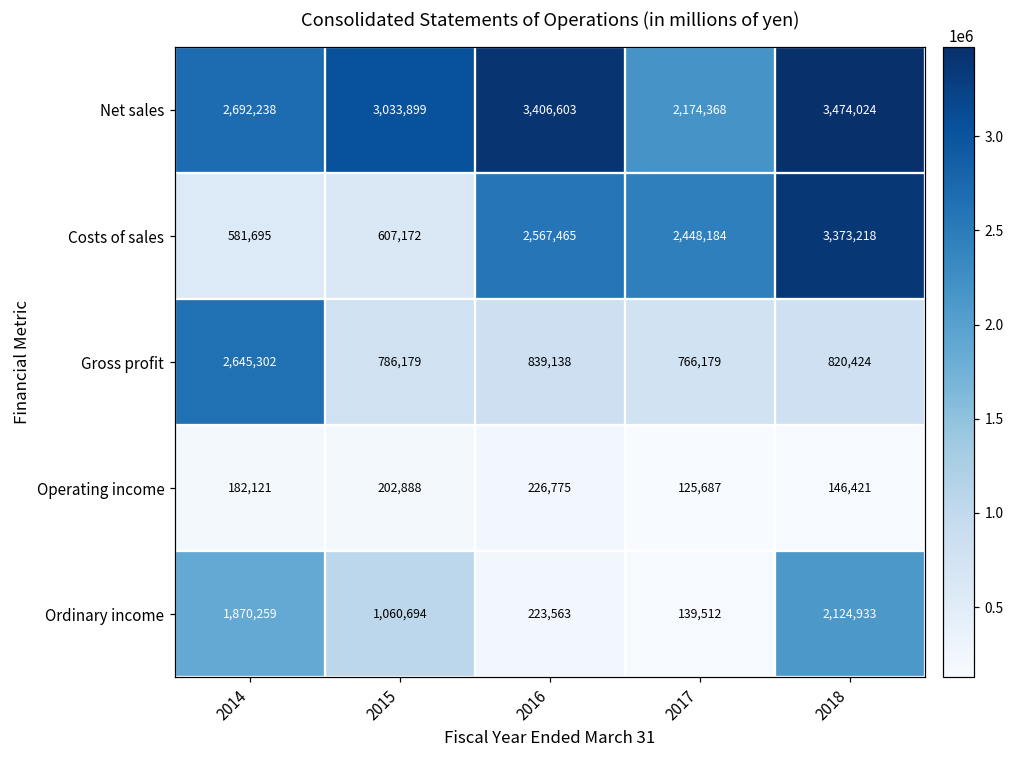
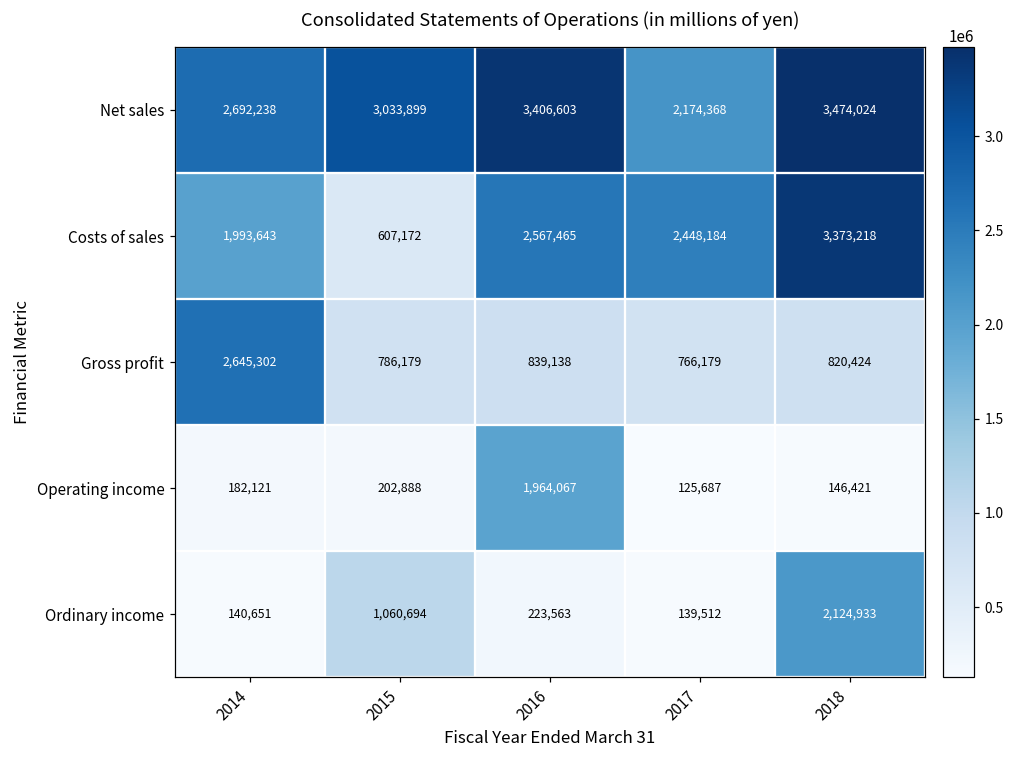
  {
    "Net sales": {
      "2014": "2,692,238",
      "2015": "3,033,899",
      "2016": "3,406,603",
      "2017": "2,174,368",
      "2018": "3,474,024"
    },
    "Costs of sales": {
-     "2014": "581,695",
+     "2014": "1,993,643",
      "2015": "607,172",
      "2016": "2,567,465",
      "2017": "2,448,184",
      "2018": "3,373,218"
    },
    "Gross profit": {
      "2014": "2,645,302",
      "2015": "786,179",
      "2016": "839,138",
      "2017": "766,179",
      "2018": "820,424"
    },
    "Operating income": {
      "2014": "182,121",
      "2015": "202,888",
-     "2016": "226,775",
+     "2016": "1,964,067",
      "2017": "125,687",
      "2018": "146,421"
    },
    "Ordinary income": {
-     "2014": "1,870,259",
+     "2014": "140,651",
      "2015": "1,060,694",
      "2016": "223,563",
      "2017": "139,512",
      "2018": "2,124,933"
    }
  }
